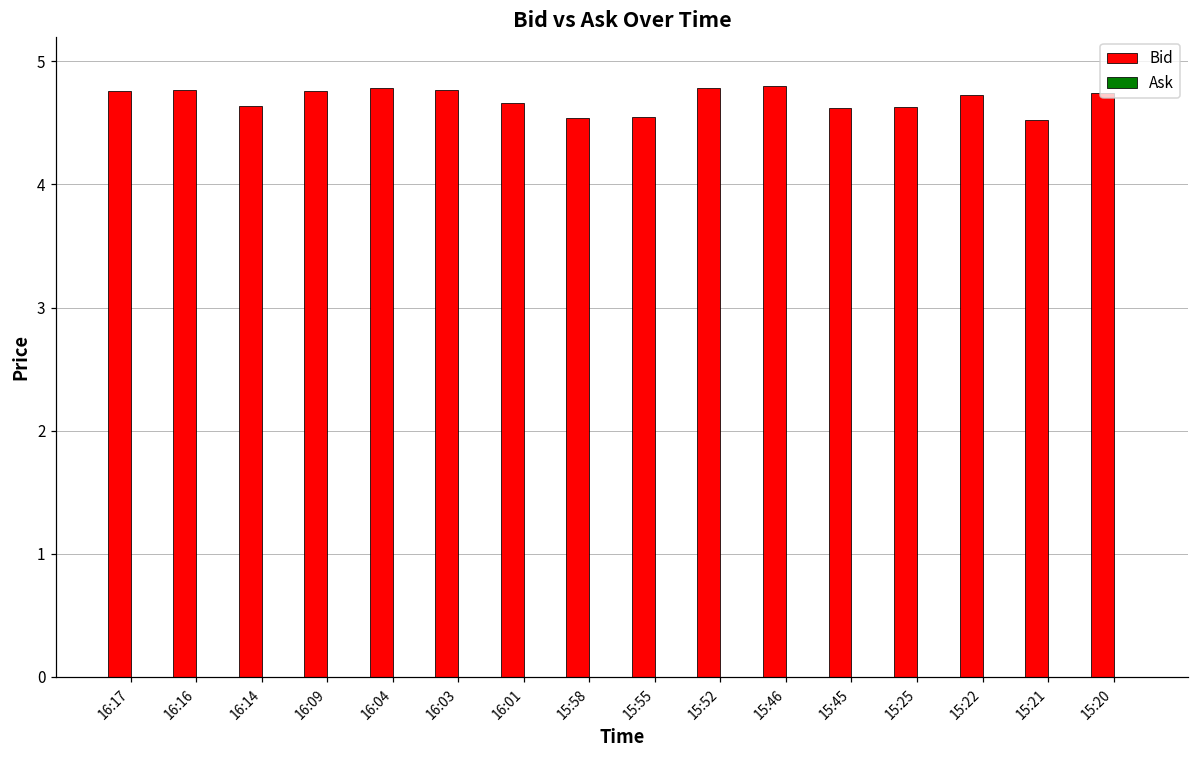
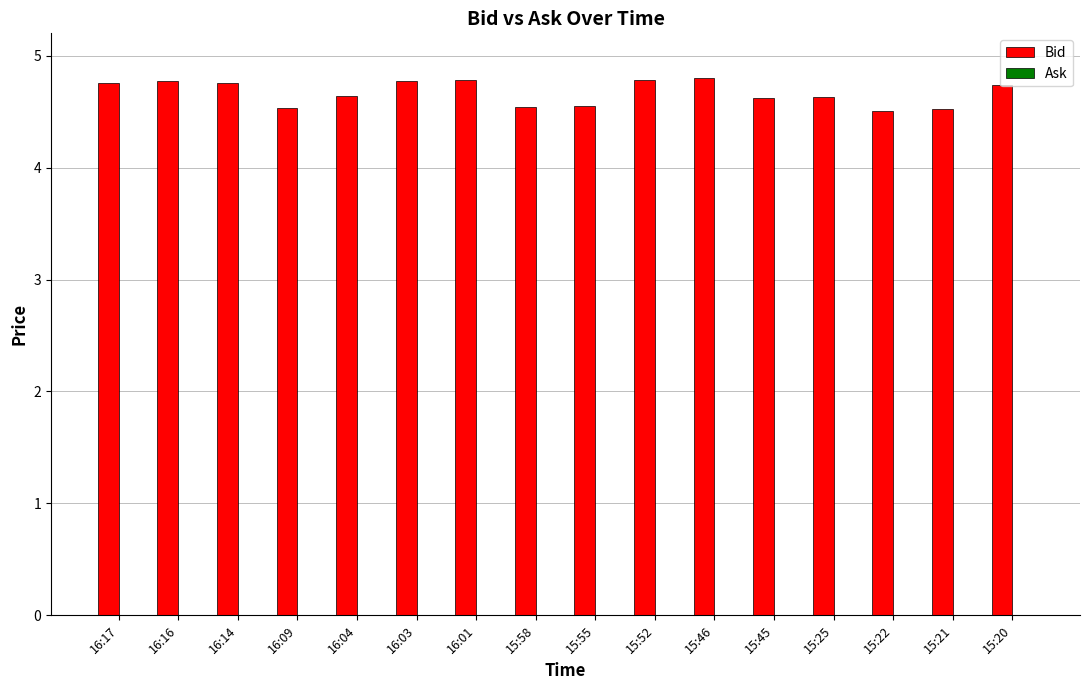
  {
    "Bid": {
      "16:17": 4.76,
      "16:16": 4.77,
-     "16:14": 4.64,
-     "16:09": 4.76,
-     "16:04": 4.78,
+     "16:14": 4.76,
+     "16:09": 4.53,
+     "16:04": 4.64,
      "16:03": 4.77,
-     "16:01": 4.66,
+     "16:01": 4.78,
      "15:58": 4.54,
      "15:55": 4.55,
      "15:52": 4.78,
      "15:46": 4.80,
      "15:45": 4.62,
      "15:25": 4.63,
-     "15:22": 4.73,
+     "15:22": 4.51,
      "15:21": 4.52
    },
    "Ask": {
      "16:17": 0.00,
      "16:16": 0.00,
      "16:14": 0.00,
      "16:09": 0.00,
      "16:04": 0.00,
      "16:03": 0.00,
      "16:01": 0.00,
      "15:58": 0.00,
      "15:55": 0.00,
      "15:52": 0.00,
      "15:46": 0.00,
      "15:45": 0.00,
      "15:25": 0.00,
      "15:22": 0.00,
      "15:21": 0.00,
      "15:20": 0.00
    }
  }
